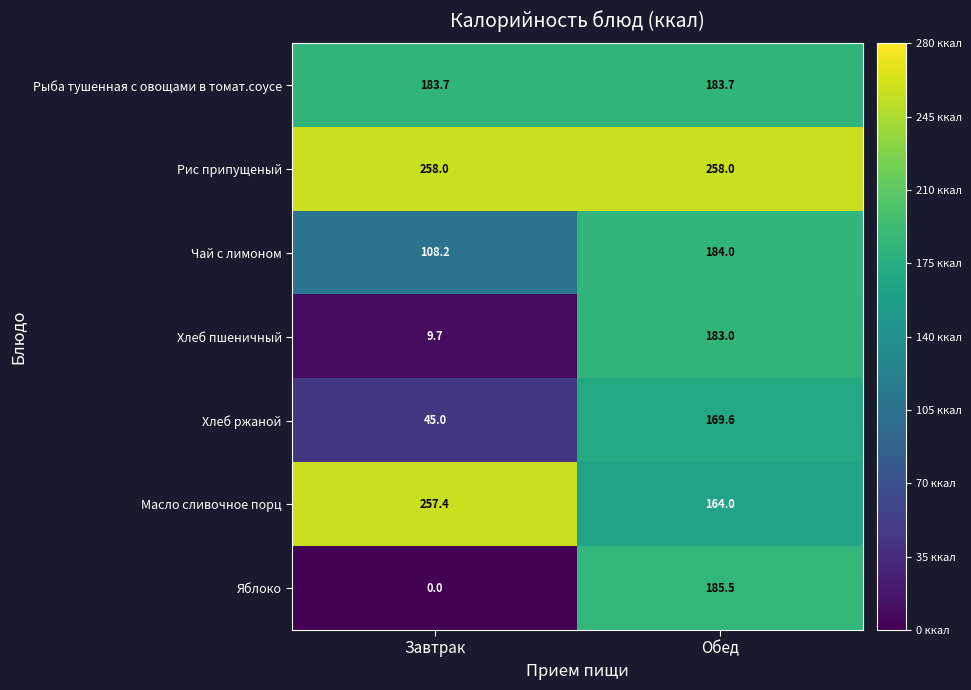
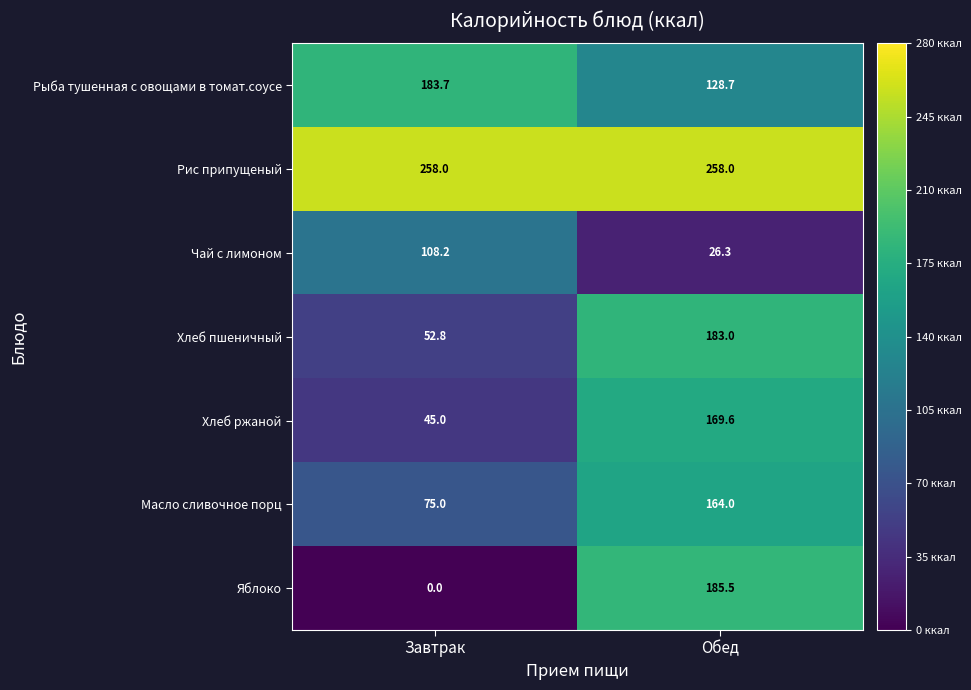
  {
    "Рыба тушенная с овощами в томат.соусе": {
      "Завтрак": 183.7,
-     "Обед": 183.7
+     "Обед": 128.7
    },
    "Рис припущеный": {
      "Завтрак": 258.0,
      "Обед": 258.0
    },
    "Чай с лимоном": {
      "Завтрак": 108.2,
-     "Обед": 184.0
+     "Обед": 26.3
    },
    "Хлеб пшеничный": {
-     "Завтрак": 9.7,
+     "Завтрак": 52.8,
      "Обед": 183.0
    },
    "Хлеб ржаной": {
      "Завтрак": 45.0,
      "Обед": 169.6
    },
    "Масло сливочное порц": {
-     "Завтрак": 257.4,
+     "Завтрак": 75.0,
      "Обед": 164.0
    },
    "Яблоко": {
      "Завтрак": 0.0,
      "Обед": 185.5
    }
  }
